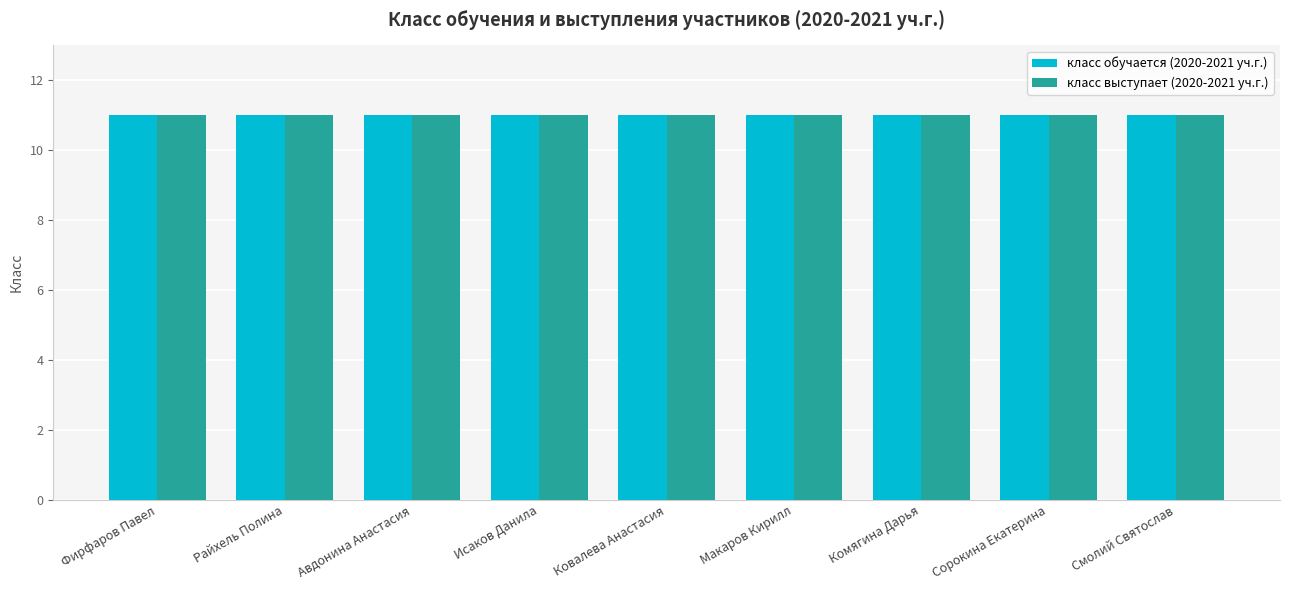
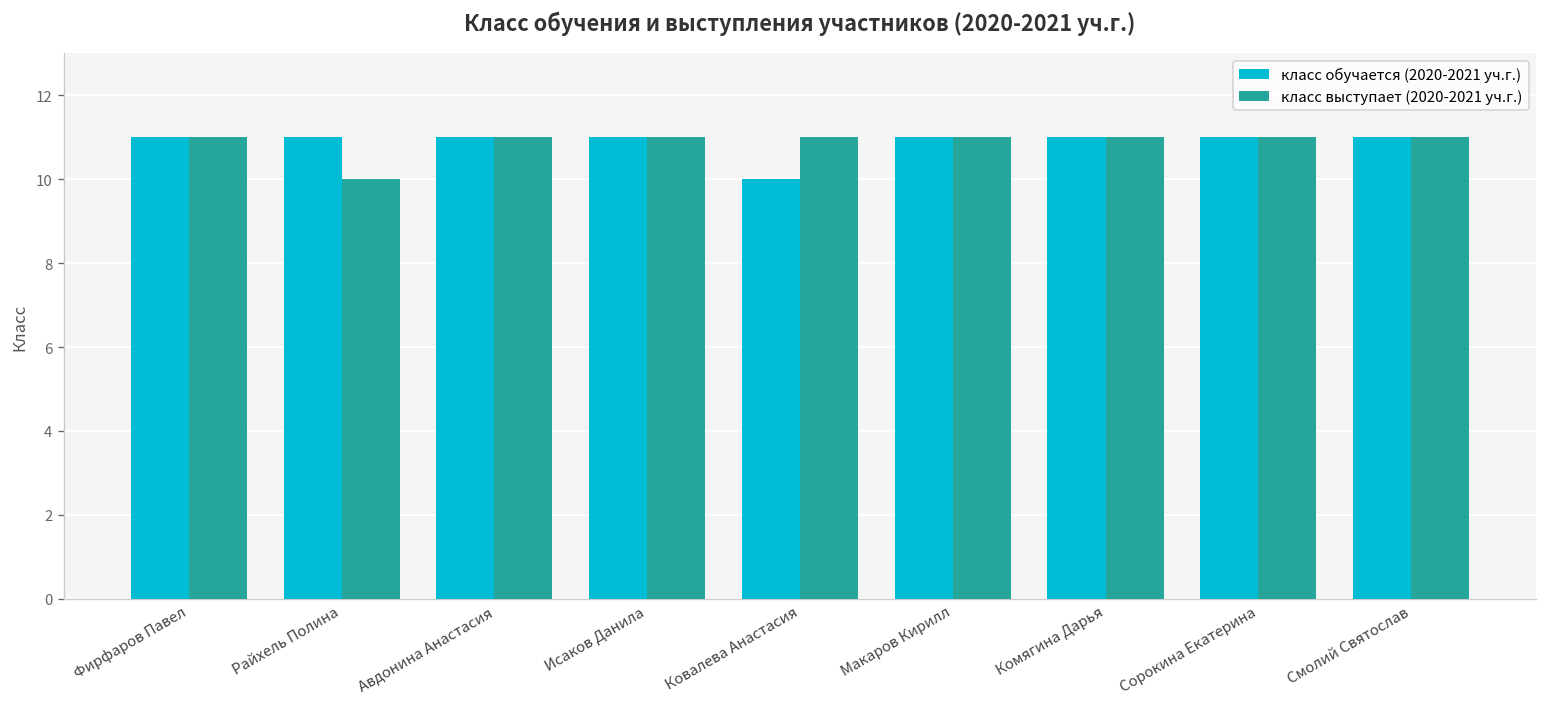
  {
    "класс обучается (2020-2021 уч.г.)": {
      "Фирфаров Павел": 11,
      "Райхель Полина": 11,
      "Авдонина Анастасия": 11,
      "Исаков Данила": 11,
-     "Ковалева Анастасия": 11,
+     "Ковалева Анастасия": 10,
      "Макаров Кирилл": 11,
      "Комягина Дарья": 11,
      "Сорокина Екатерина": 11,
      "Смолий Святослав": 11
    },
    "класс выступает (2020-2021 уч.г.)": {
      "Фирфаров Павел": 11,
-     "Райхель Полина": 11,
+     "Райхель Полина": 10,
      "Авдонина Анастасия": 11,
      "Исаков Данила": 11,
      "Ковалева Анастасия": 11,
      "Макаров Кирилл": 11,
      "Комягина Дарья": 11,
      "Сорокина Екатерина": 11,
      "Смолий Святослав": 11
    }
  }
